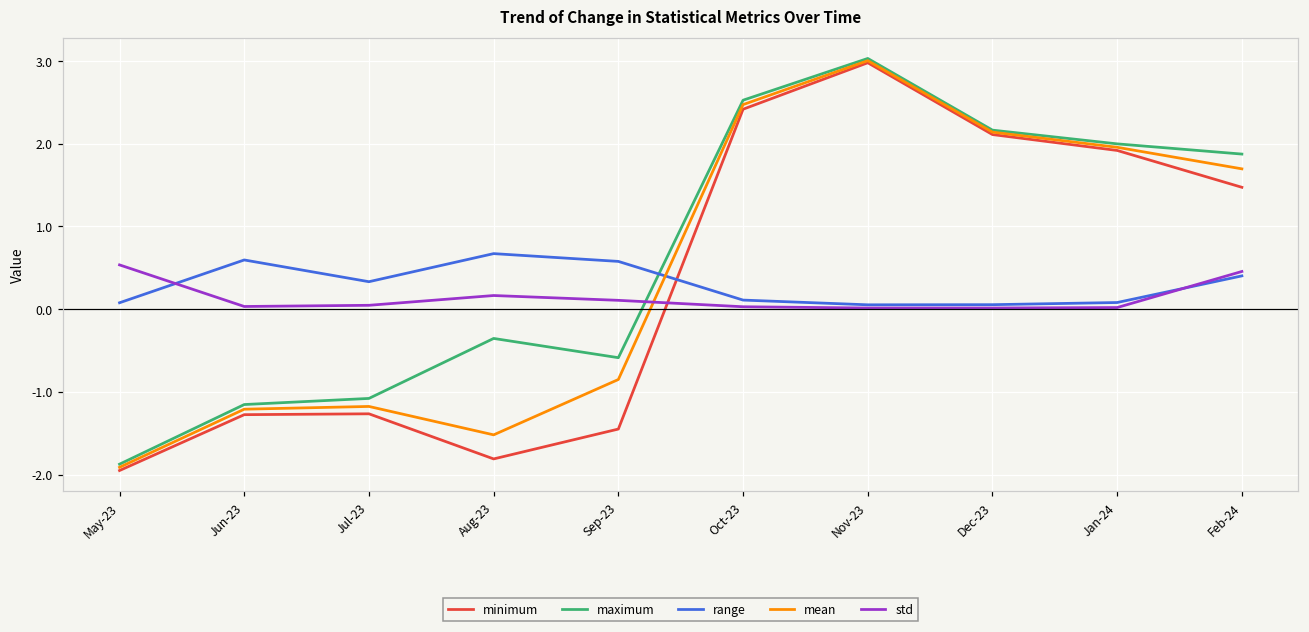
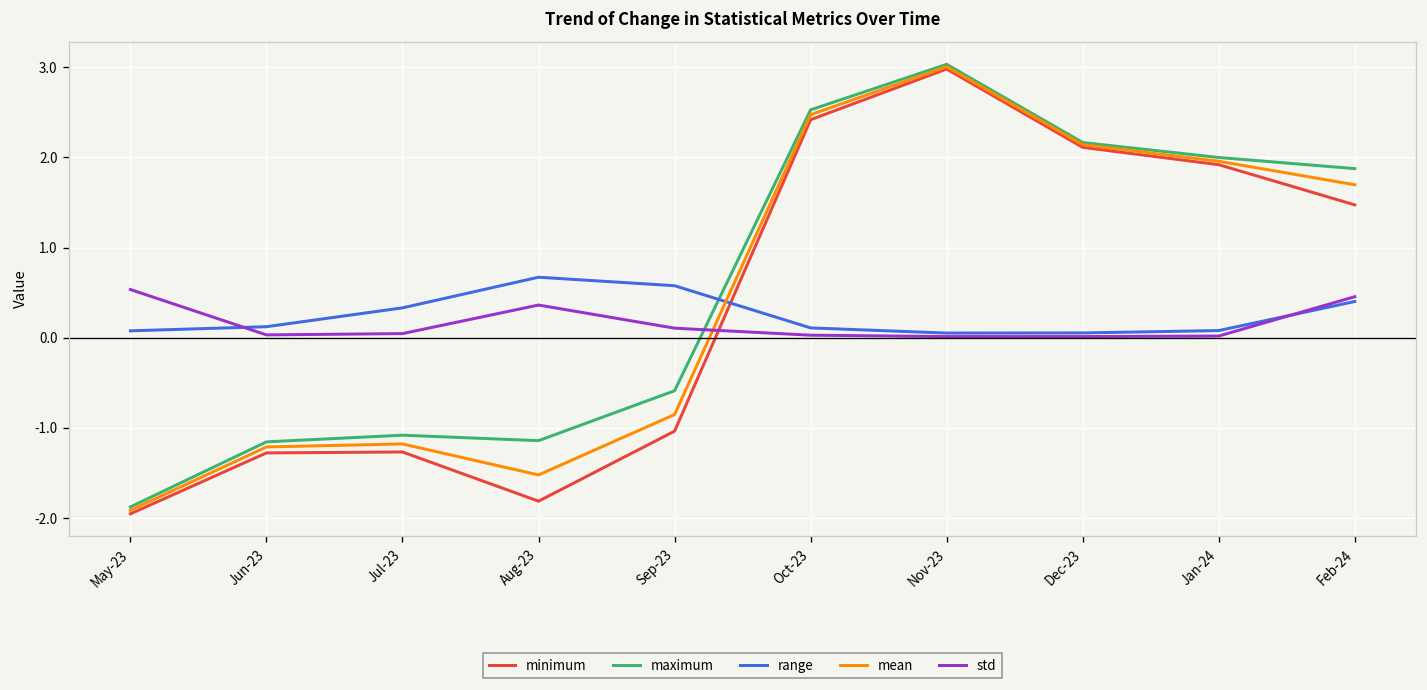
  {
    "minimum": {
      "May-23": -2.0,
      "Jun-23": -1.3,
      "Jul-23": -1.3,
      "Aug-23": -1.8,
-     "Sep-23": -1.5,
+     "Sep-23": -1.0,
      "Oct-23": 2.4,
      "Jan-24": 1.9,
      "Feb-24": 1.5
    },
    "maximum": {
      "May-23": -1.9,
      "Jun-23": -1.2,
      "Jul-23": -1.1,
-     "Aug-23": -0.4,
+     "Aug-23": -1.1,
      "Sep-23": -0.6,
      "Oct-23": 2.5,
      "Jan-24": 2.0,
      "Feb-24": 1.9
    },
    "range": {
      "May-23": 0.1,
-     "Jun-23": 0.6,
+     "Jun-23": 0.1,
      "Jul-23": 0.3,
      "Aug-23": 0.7,
      "Sep-23": 0.6,
      "Oct-23": 0.1,
      "Nov-23": 0.1,
      "Dec-23": 0.1,
      "Jan-24": 0.1,
      "Feb-24": 0.4
    },
    "mean": {
      "May-23": -1.9,
      "Jun-23": -1.2,
      "Jul-23": -1.2,
      "Aug-23": -1.5,
      "Sep-23": -0.9,
      "Oct-23": 2.5,
      "Jan-24": 2.0,
      "Feb-24": 1.7
    },
    "std": {
      "May-23": 0.5,
      "Jun-23": 0.0,
      "Jul-23": 0.0,
-     "Aug-23": 0.2,
+     "Aug-23": 0.4,
      "Sep-23": 0.1,
      "Oct-23": 0.0,
      "Nov-23": 0.0,
      "Dec-23": 0.0,
      "Jan-24": 0.0,
      "Feb-24": 0.5
    }
  }
